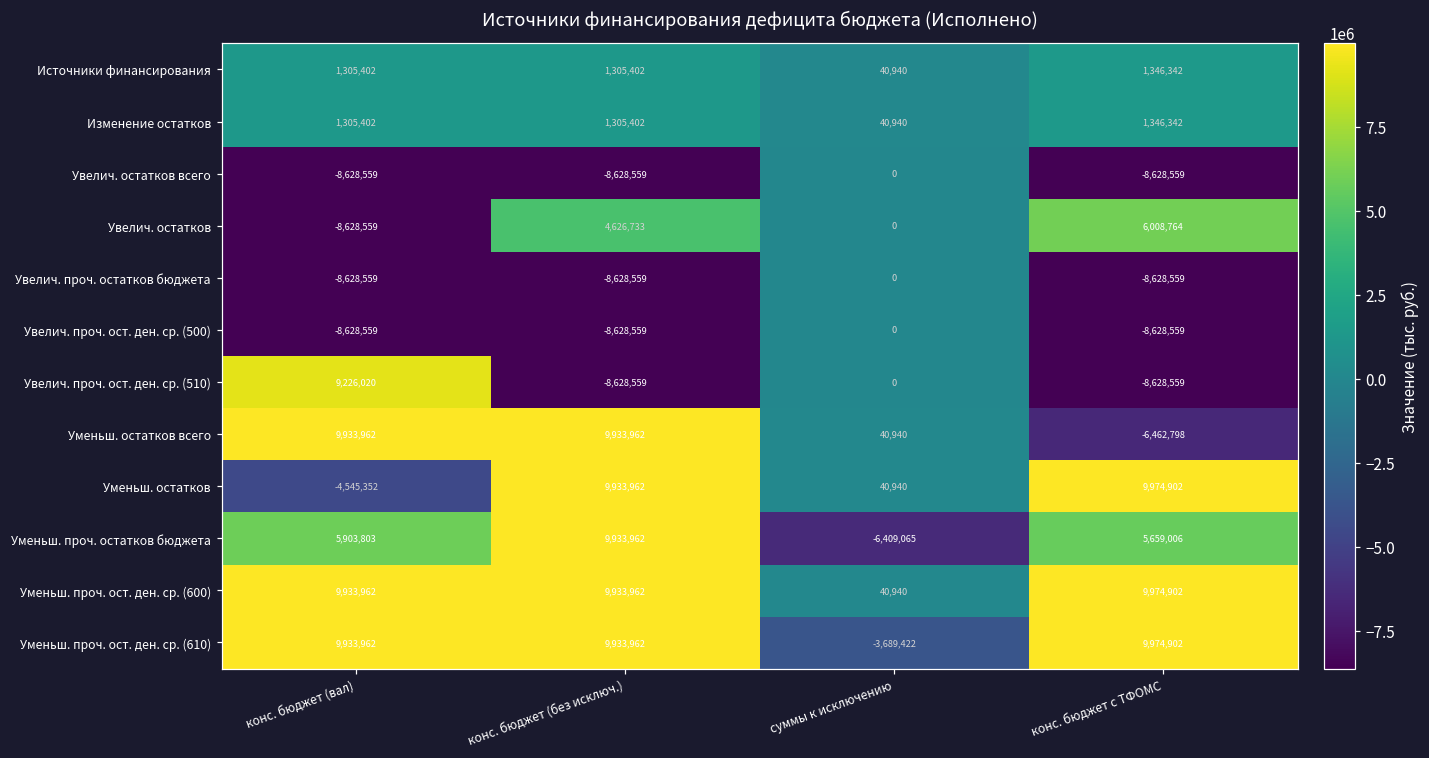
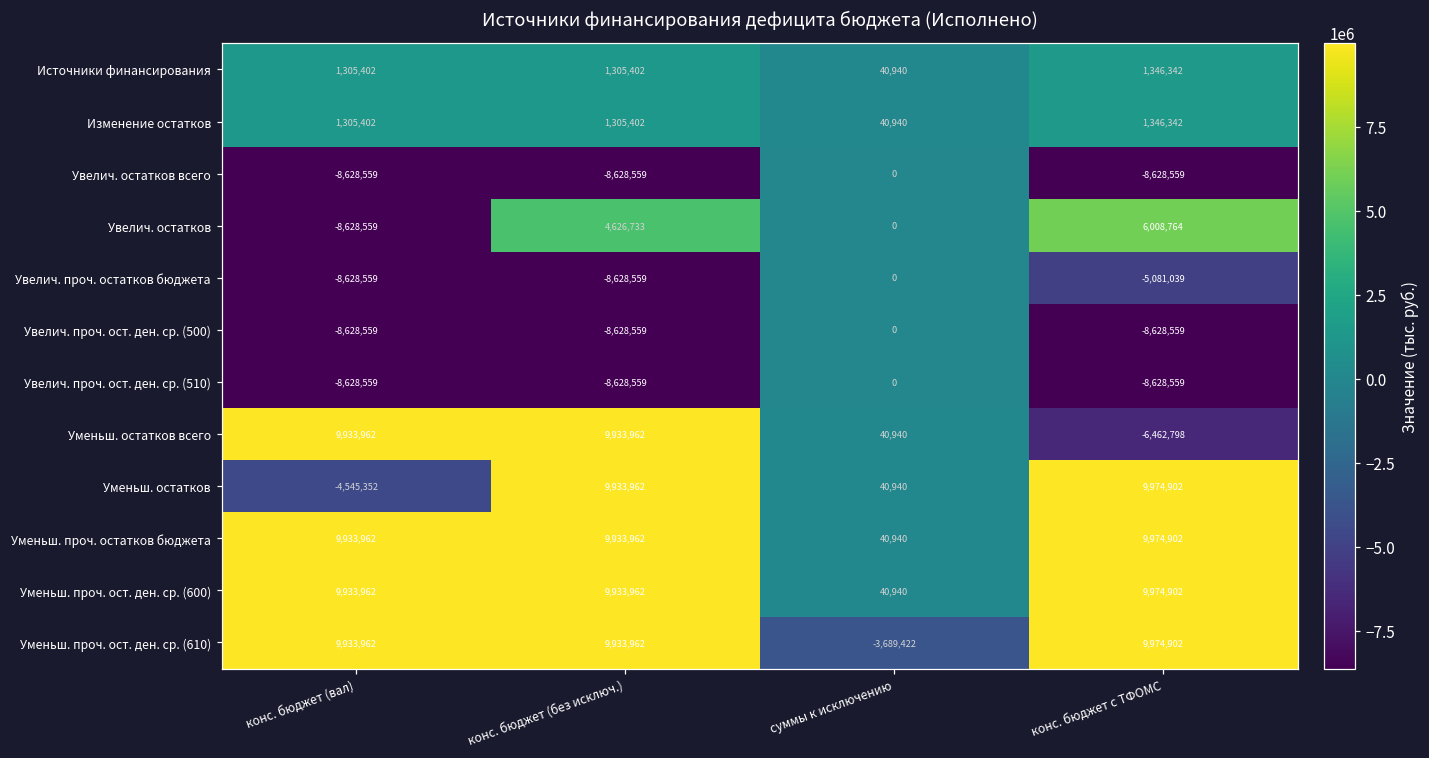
  {
    "Источники финансирования": {
      "конс. бюджет (вал)": "1,305,402",
      "конс. бюджет (без исключ.)": "1,305,402",
      "суммы к исключению": "40,940",
      "конс. бюджет с ТФОМС": "1,346,342"
    },
    "Изменение остатков": {
      "конс. бюджет (вал)": "1,305,402",
      "конс. бюджет (без исключ.)": "1,305,402",
      "суммы к исключению": "40,940",
      "конс. бюджет с ТФОМС": "1,346,342"
    },
    "Увелич. остатков всего": {
      "конс. бюджет (вал)": "-8,628,559",
      "конс. бюджет (без исключ.)": "-8,628,559",
      "суммы к исключению": "0",
      "конс. бюджет с ТФОМС": "-8,628,559"
    },
    "Увелич. остатков": {
      "конс. бюджет (вал)": "-8,628,559",
      "конс. бюджет (без исключ.)": "4,626,733",
      "суммы к исключению": "0",
      "конс. бюджет с ТФОМС": "6,008,764"
    },
    "Увелич. проч. остатков бюджета": {
      "конс. бюджет (вал)": "-8,628,559",
      "конс. бюджет (без исключ.)": "-8,628,559",
      "суммы к исключению": "0",
-     "конс. бюджет с ТФОМС": "-8,628,559"
+     "конс. бюджет с ТФОМС": "-5,081,039"
    },
    "Увелич. проч. ост. ден. ср. (500)": {
      "конс. бюджет (вал)": "-8,628,559",
      "конс. бюджет (без исключ.)": "-8,628,559",
      "суммы к исключению": "0",
      "конс. бюджет с ТФОМС": "-8,628,559"
    },
    "Увелич. проч. ост. ден. ср. (510)": {
-     "конс. бюджет (вал)": "9,226,020",
+     "конс. бюджет (вал)": "-8,628,559",
      "конс. бюджет (без исключ.)": "-8,628,559",
      "суммы к исключению": "0",
      "конс. бюджет с ТФОМС": "-8,628,559"
    },
    "Уменьш. остатков всего": {
      "конс. бюджет (вал)": "9,933,962",
      "конс. бюджет (без исключ.)": "9,933,962",
      "суммы к исключению": "40,940",
      "конс. бюджет с ТФОМС": "-6,462,798"
    },
    "Уменьш. остатков": {
      "конс. бюджет (вал)": "-4,545,352",
      "конс. бюджет (без исключ.)": "9,933,962",
      "суммы к исключению": "40,940",
      "конс. бюджет с ТФОМС": "9,974,902"
    },
    "Уменьш. проч. остатков бюджета": {
-     "конс. бюджет (вал)": "5,903,803",
+     "конс. бюджет (вал)": "9,933,962",
      "конс. бюджет (без исключ.)": "9,933,962",
-     "суммы к исключению": "-6,409,065",
-     "конс. бюджет с ТФОМС": "5,659,006"
+     "суммы к исключению": "40,940",
+     "конс. бюджет с ТФОМС": "9,974,902"
    },
    "Уменьш. проч. ост. ден. ср. (600)": {
      "конс. бюджет (вал)": "9,933,962",
      "конс. бюджет (без исключ.)": "9,933,962",
      "суммы к исключению": "40,940",
      "конс. бюджет с ТФОМС": "9,974,902"
    },
    "Уменьш. проч. ост. ден. ср. (610)": {
      "конс. бюджет (вал)": "9,933,962",
      "конс. бюджет (без исключ.)": "9,933,962",
      "суммы к исключению": "-3,689,422",
      "конс. бюджет с ТФОМС": "9,974,902"
    }
  }
